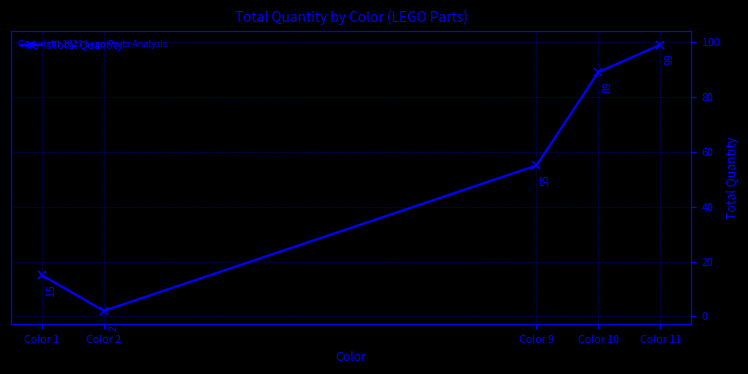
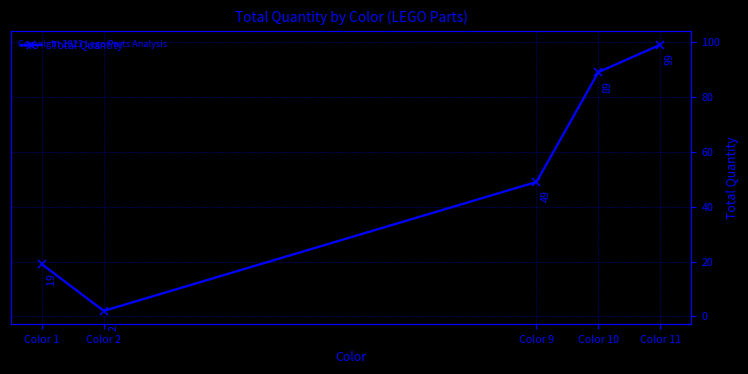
  {
-   "Color 1": 15,
+   "Color 1": 19,
    "Color 2": 2,
-   "Color 9": 55,
+   "Color 9": 49,
    "Color 10": 89,
    "Color 11": 99
  }
